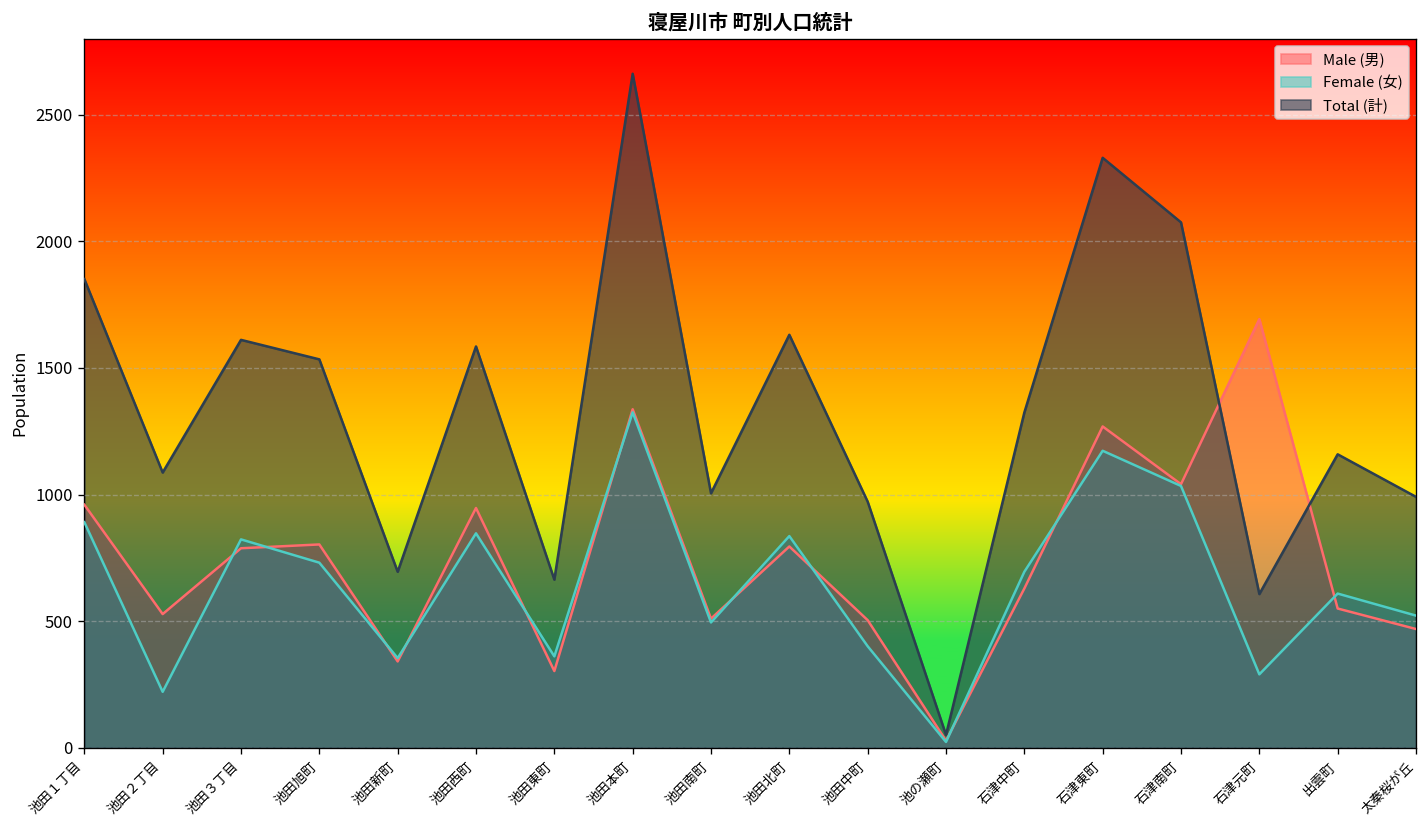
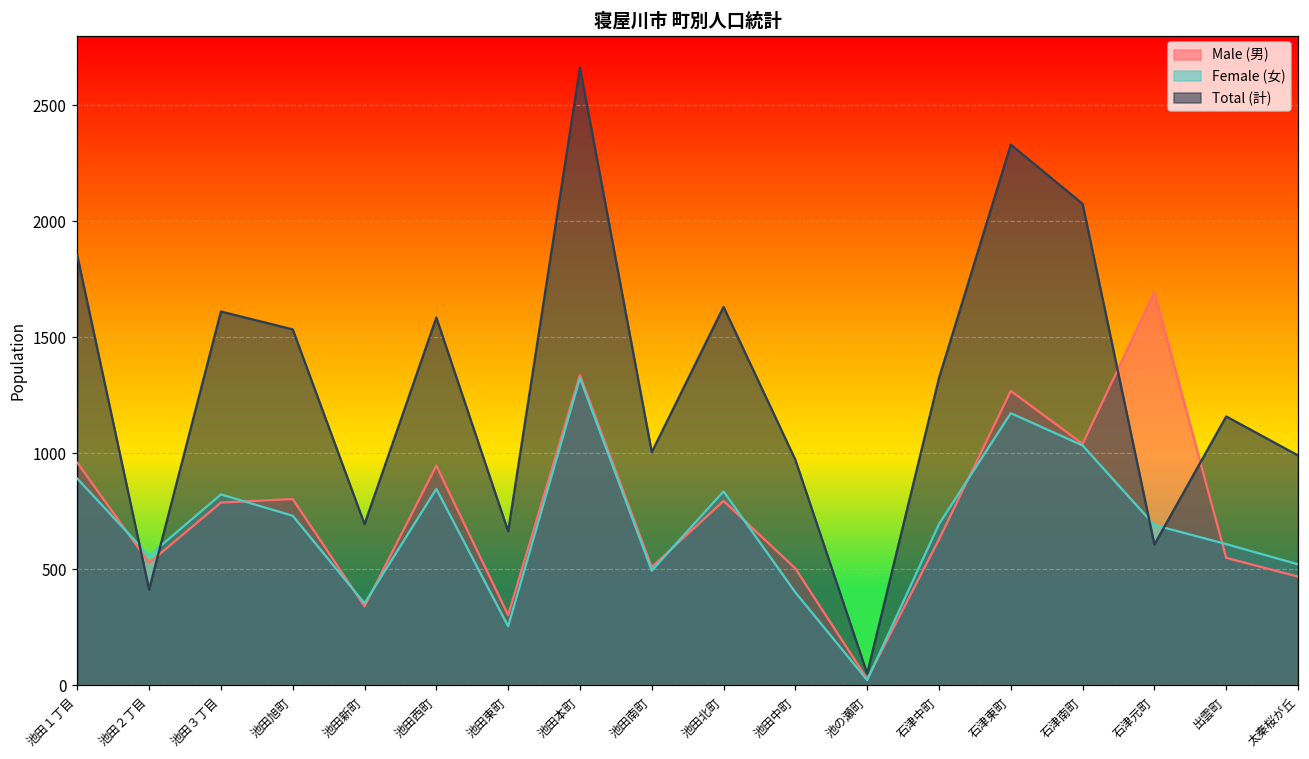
  {
    "Male (男)": {
      "池田１丁目": 960,
      "池田２丁目": 530,
      "池田３丁目": 790,
      "池田旭町": 800,
      "池田新町": 340,
      "池田西町": 950,
      "池田東町": 300,
      "池田本町": 1340,
      "池田南町": 510,
      "池田北町": 800,
      "池田中町": 500,
      "石津中町": 630,
      "石津東町": 1270,
      "石津元町": 1690,
      "出雲町": 550,
      "太秦桜が丘": 470
    },
    "Female (女)": {
      "池田１丁目": 890,
-     "池田２丁目": 220,
+     "池田２丁目": 560,
      "池田３丁目": 820,
      "池田旭町": 730,
      "池田新町": 350,
      "池田西町": 850,
-     "池田東町": 360,
+     "池田東町": 260,
      "池田本町": 1330,
      "池田南町": 500,
      "池田北町": 840,
      "池田中町": 400,
      "石津中町": 700,
      "石津東町": 1170,
-     "石津元町": 290,
+     "石津元町": 690,
      "出雲町": 610,
      "太秦桜が丘": 520
    },
    "Total (計)": {
      "池田１丁目": 1850,
-     "池田２丁目": 1090,
+     "池田２丁目": 410,
      "池田３丁目": 1610,
      "池田旭町": 1530,
      "池田新町": 700,
      "池田西町": 1590,
      "池田東町": 660,
      "池田本町": 2660,
      "池田南町": 1010,
      "池田北町": 1630,
      "池田中町": 970,
      "池の瀬町": 50,
      "石津中町": 1320,
      "石津東町": 2330,
      "石津南町": 2080,
      "石津元町": 610,
      "出雲町": 1160,
      "太秦桜が丘": 990
    }
  }
